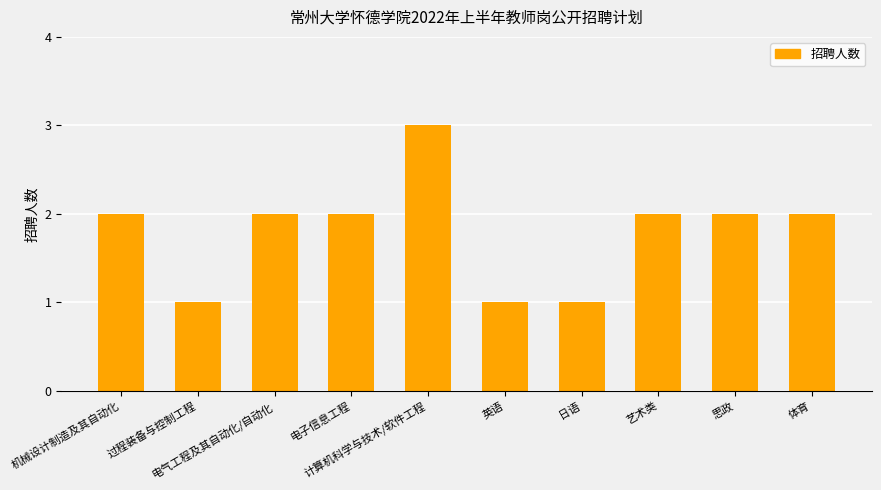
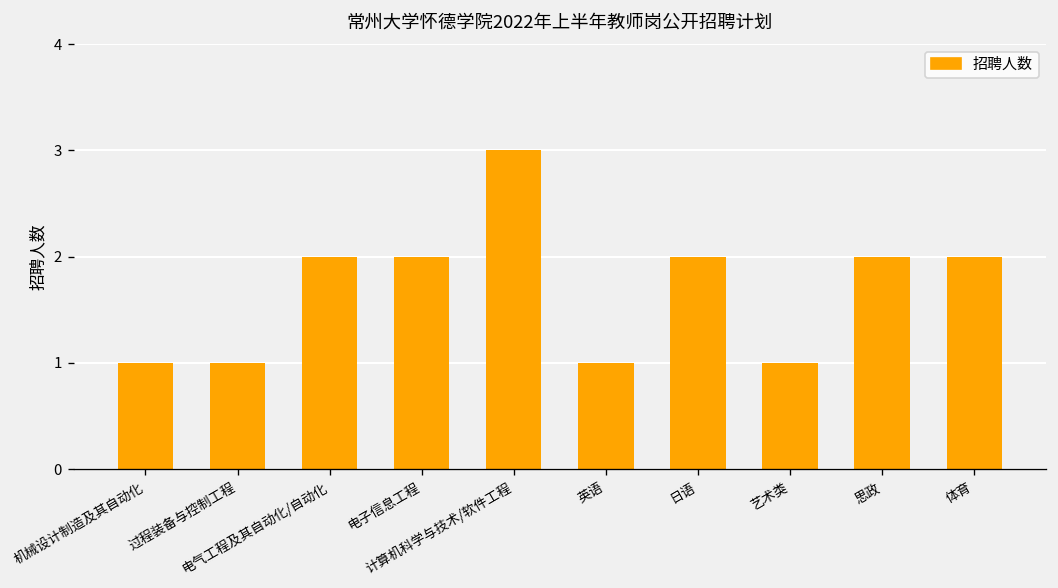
  {
-   "机械设计制造及其自动化": 2,
+   "机械设计制造及其自动化": 1,
    "过程装备与控制工程": 1,
    "电气工程及其自动化/自动化": 2,
    "电子信息工程": 2,
    "计算机科学与技术/软件工程": 3,
    "英语": 1,
-   "日语": 1,
-   "艺术类": 2,
+   "日语": 2,
+   "艺术类": 1,
    "思政": 2,
    "体育": 2
  }
